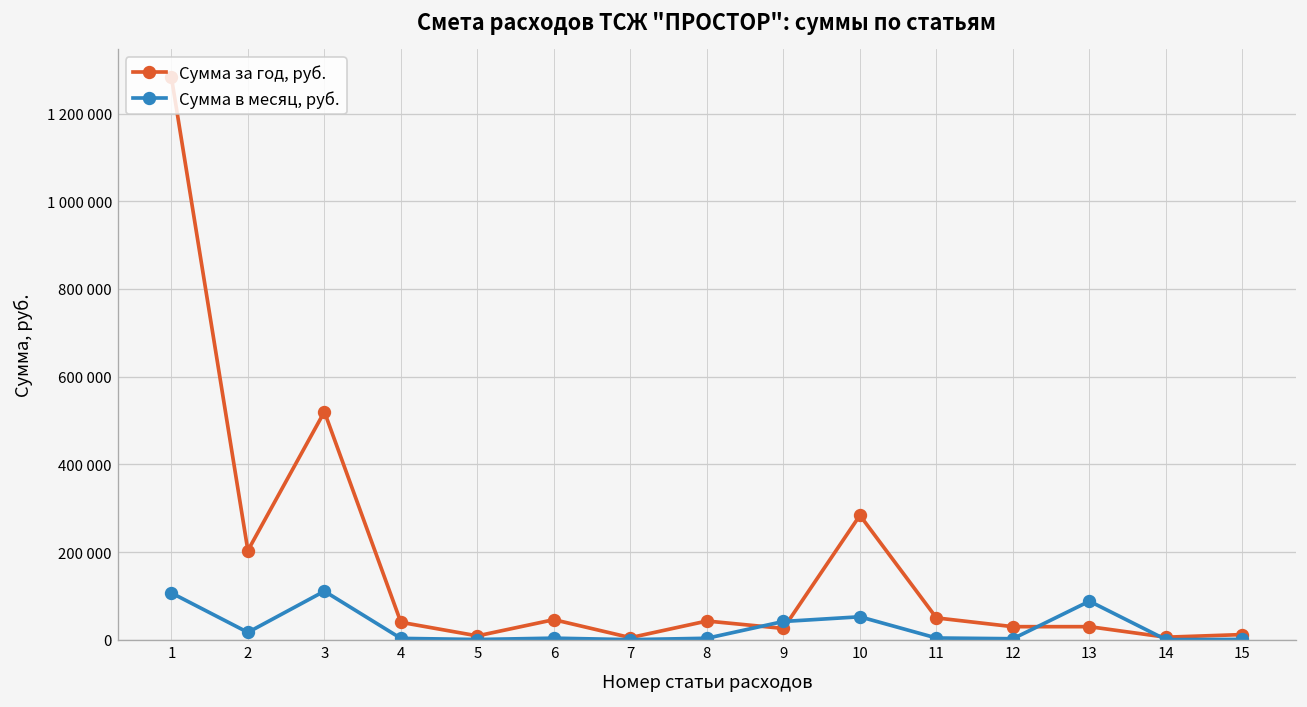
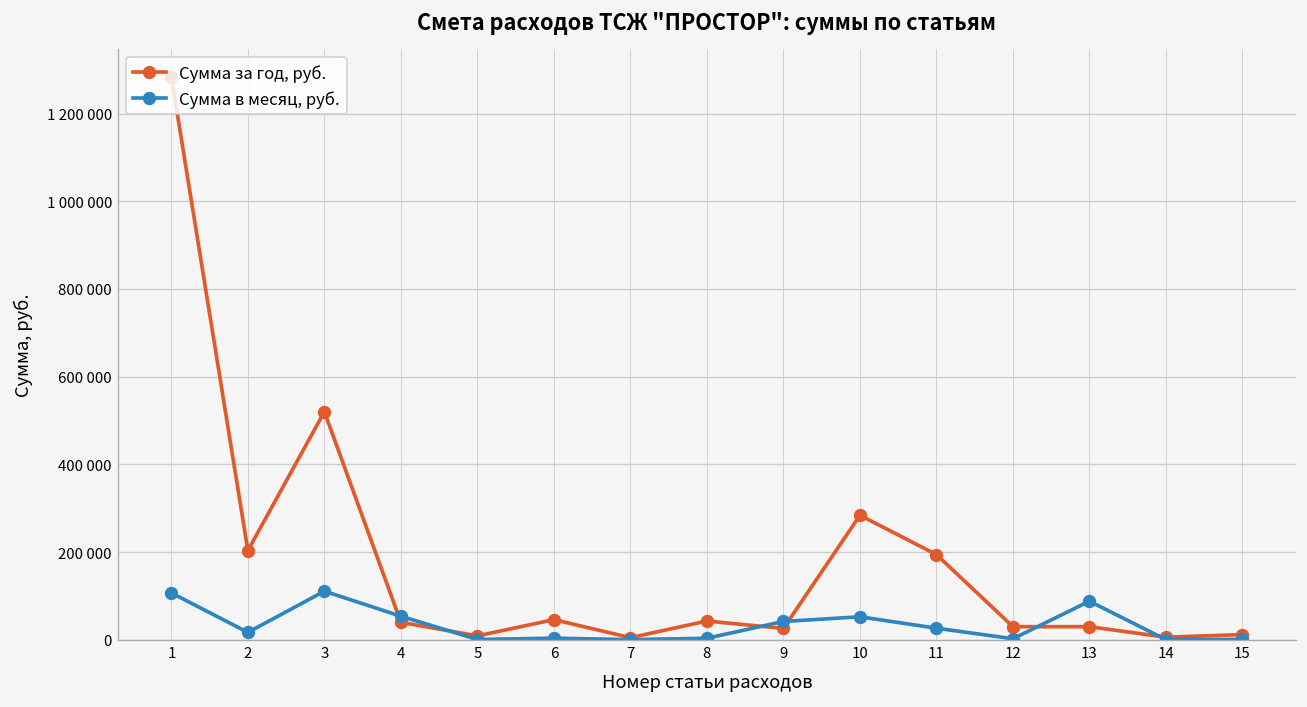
  {
    "Сумма за год, руб.": {
      "2": 200000,
      "3": 520000,
      "4": 40000,
      "5": 10000,
      "6": 50000,
      "8": 40000,
      "9": 30000,
      "10": 280000,
-     "11": 50000,
+     "11": 190000,
      "12": 30000,
      "13": 30000,
      "15": 10000
    },
    "Сумма в месяц, руб.": {
      "1": 110000,
      "2": 20000,
      "3": 110000,
-     "4": 0,
+     "4": 50000,
      "5": 0,
      "6": 0,
      "8": 0,
      "9": 40000,
      "10": 50000,
-     "11": 0,
+     "11": 30000,
      "12": 0,
      "13": 90000,
      "15": 0
    }
  }
